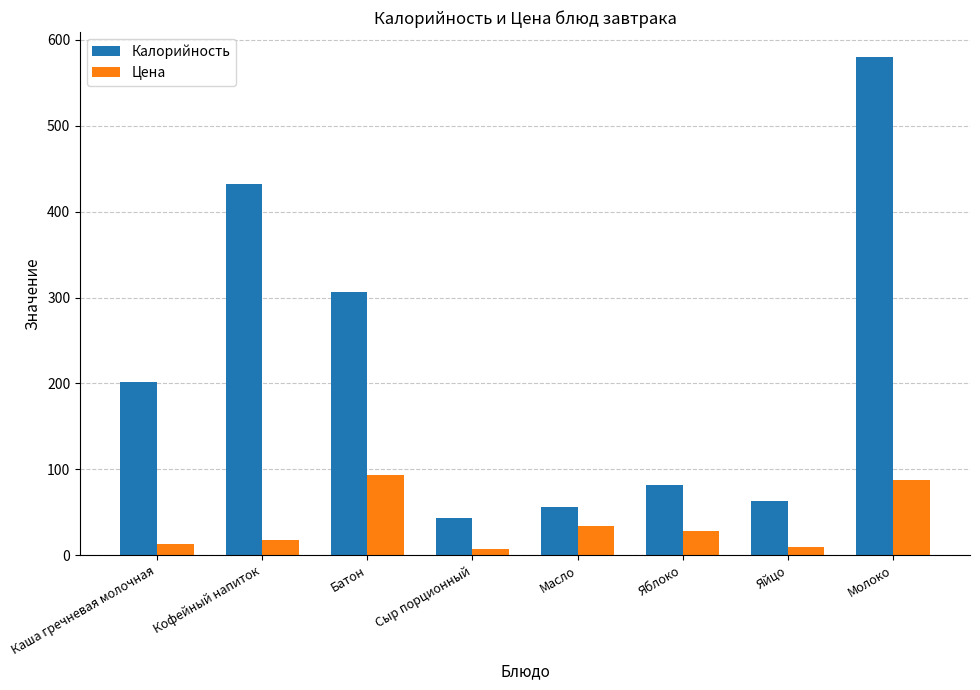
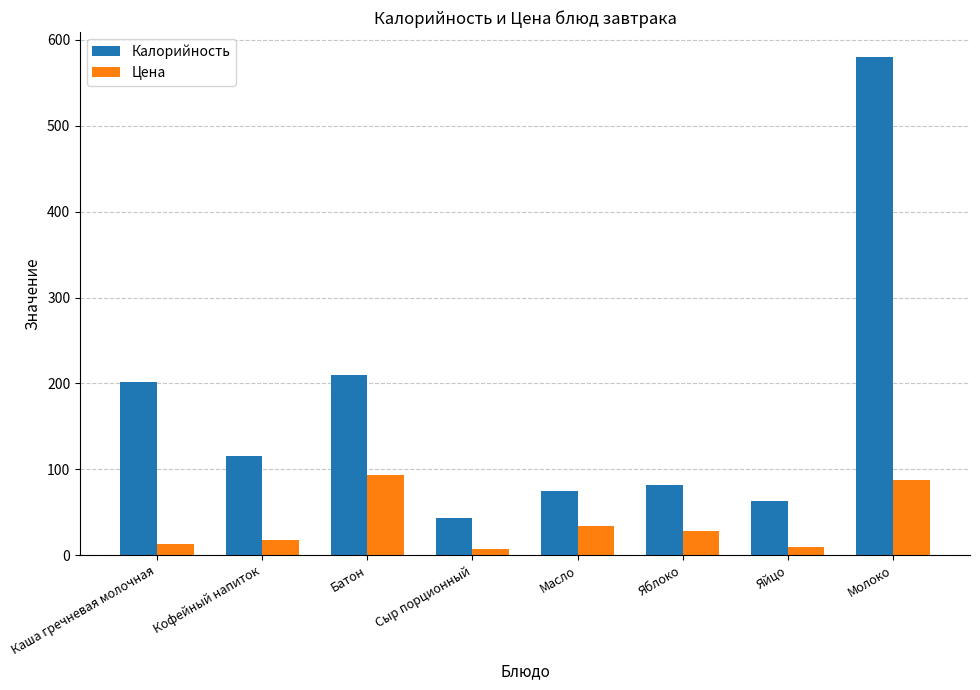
  {
    "Калорийность": {
      "Каша гречневая молочная": 200,
-     "Кофейный напиток": 430,
-     "Батон": 310,
+     "Кофейный напиток": 120,
+     "Батон": 210,
      "Сыр порционный": 40,
-     "Масло": 60,
+     "Масло": 80,
      "Яблоко": 80,
      "Яйцо": 60,
      "Молоко": 580
    },
    "Цена": {
      "Каша гречневая молочная": 10,
      "Кофейный напиток": 20,
      "Батон": 90,
      "Сыр порционный": 10,
      "Масло": 30,
      "Яблоко": 30,
      "Яйцо": 10,
      "Молоко": 90
    }
  }
